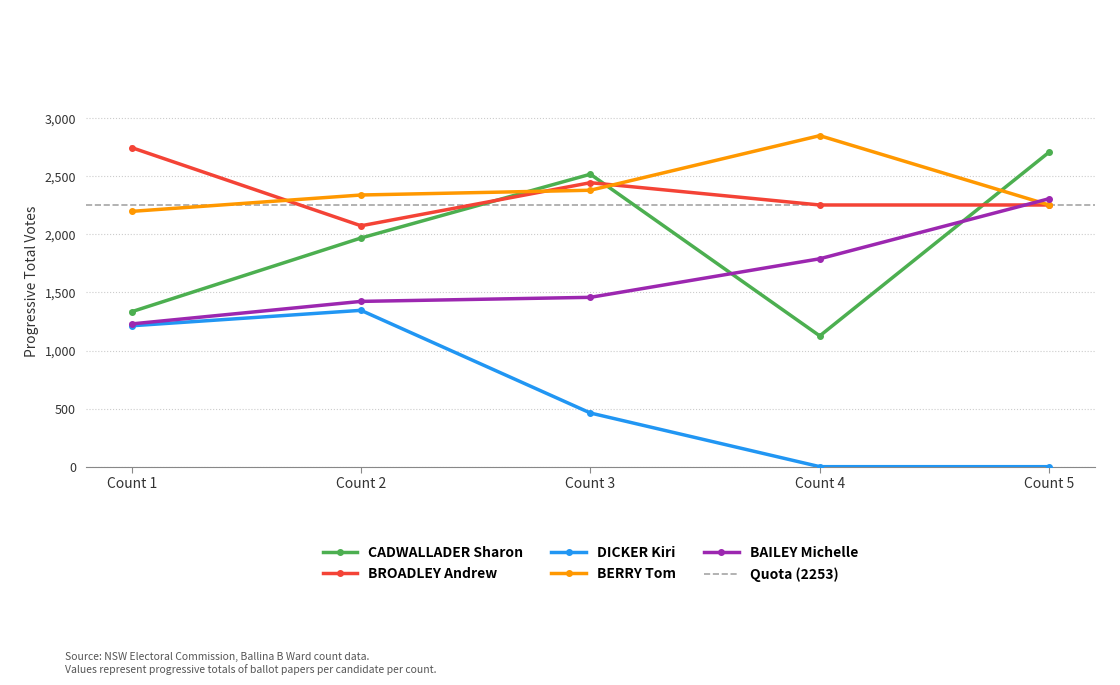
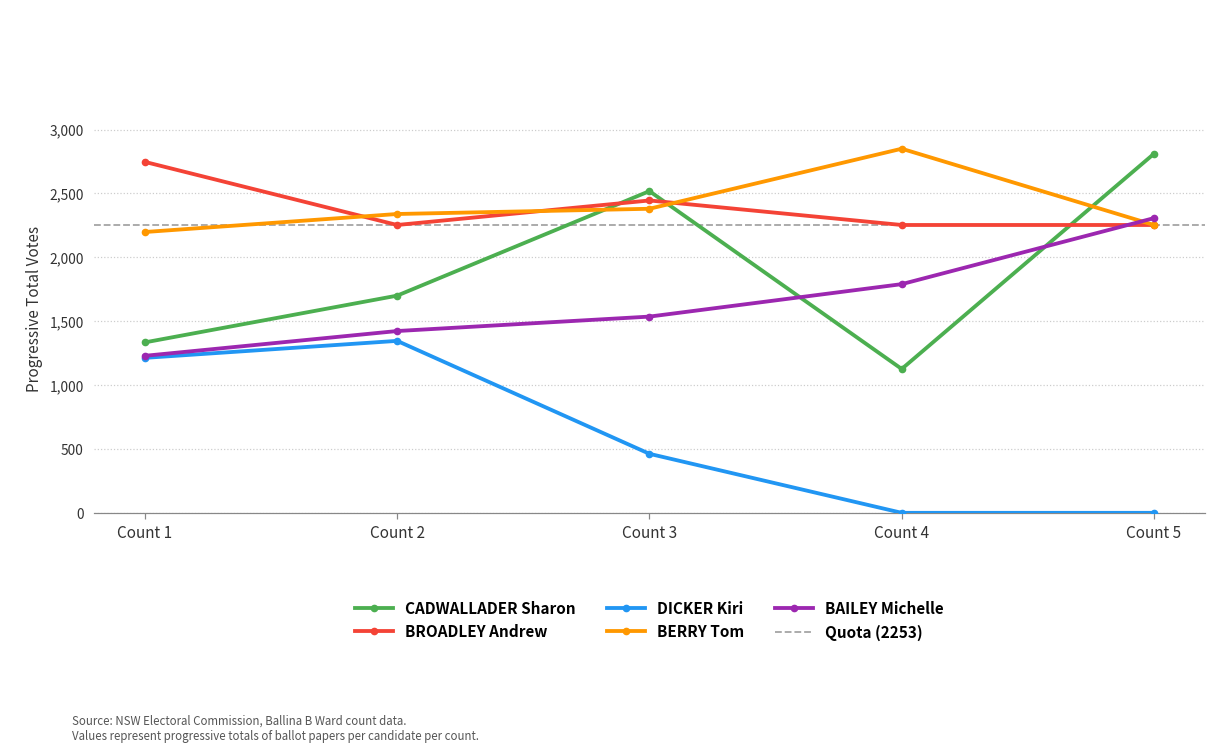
  {
    "CADWALLADER Sharon": {
      "Count 1": "1,330",
-     "Count 2": "1,970",
+     "Count 2": "1,700",
      "Count 3": "2,520",
      "Count 4": "1,130",
-     "Count 5": "2,710"
+     "Count 5": "2,810"
    },
    "BROADLEY Andrew": {
      "Count 1": "2,750",
-     "Count 2": "2,070",
+     "Count 2": "2,250",
      "Count 3": "2,450",
      "Count 4": "2,250"
    },
    "DICKER Kiri": {
      "Count 2": "1,350",
      "Count 3": "460",
      "Count 4": "0",
      "Count 5": "0"
    },
    "BERRY Tom": {
      "Count 1": "2,200",
      "Count 2": "2,340",
      "Count 3": "2,380",
      "Count 4": "2,850"
    },
    "BAILEY Michelle": {
      "Count 2": "1,420",
-     "Count 3": "1,460",
+     "Count 3": "1,540",
      "Count 4": "1,790",
      "Count 5": "2,310"
    }
  }
